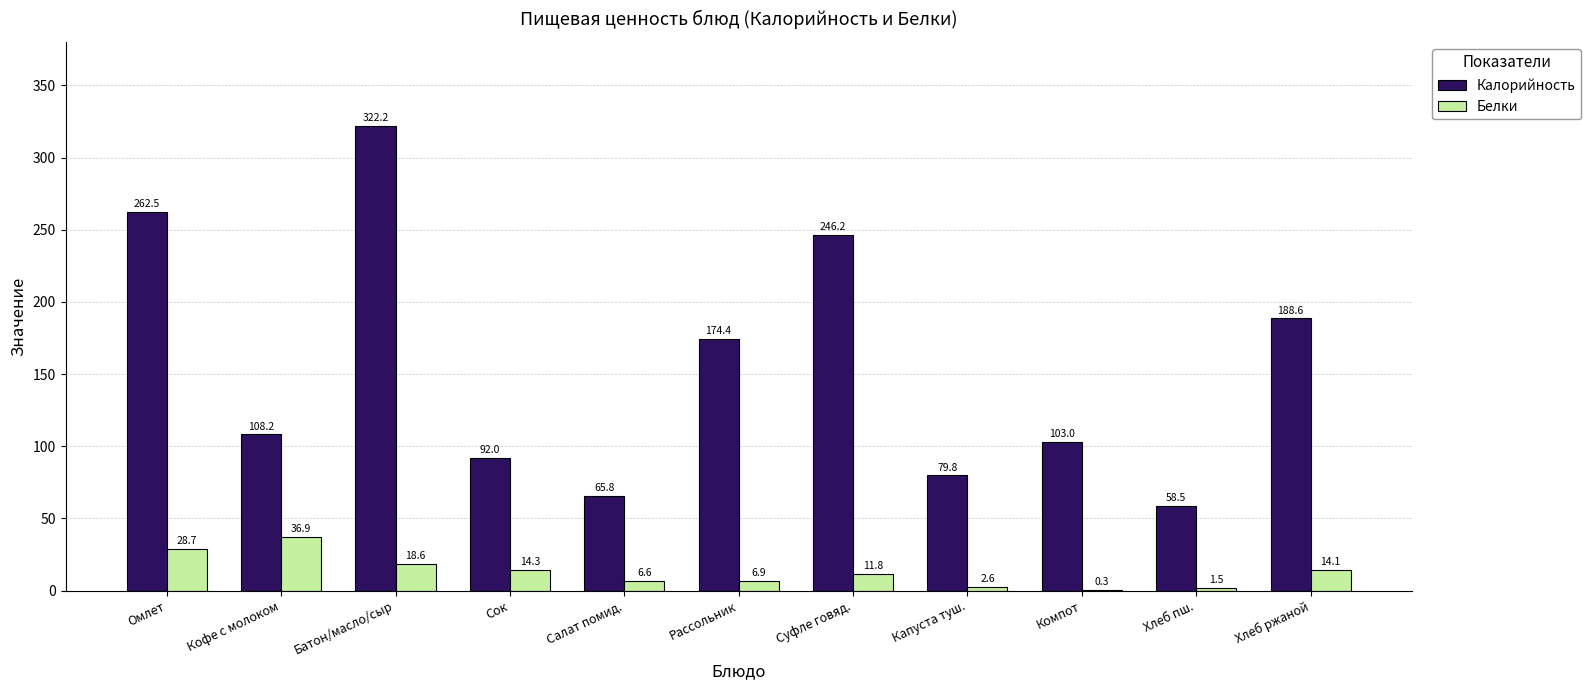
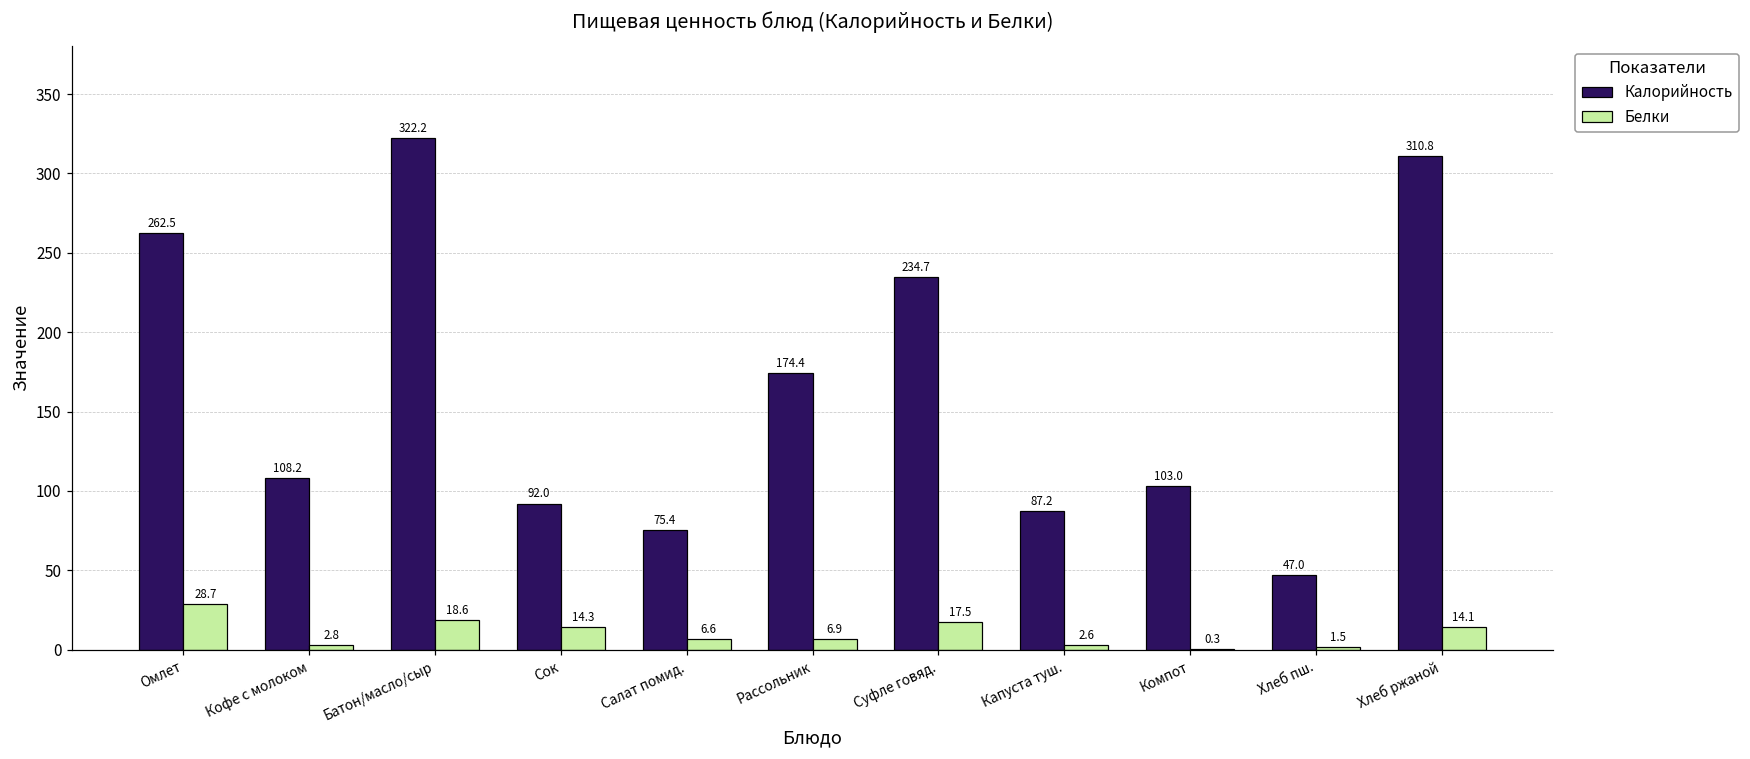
  {
    "Калорийность": {
      "Омлет": 262.5,
      "Кофе с молоком": 108.2,
      "Батон/масло/сыр": 322.2,
      "Сок": 92.0,
-     "Салат помид.": 65.8,
+     "Салат помид.": 75.4,
      "Рассольник": 174.4,
-     "Суфле говяд.": 246.2,
-     "Капуста туш.": 79.8,
+     "Суфле говяд.": 234.7,
+     "Капуста туш.": 87.2,
      "Компот": 103.0,
-     "Хлеб пш.": 58.5,
-     "Хлеб ржаной": 188.6
+     "Хлеб пш.": 47.0,
+     "Хлеб ржаной": 310.8
    },
    "Белки": {
      "Омлет": 28.7,
-     "Кофе с молоком": 36.9,
+     "Кофе с молоком": 2.8,
      "Батон/масло/сыр": 18.6,
      "Сок": 14.3,
      "Салат помид.": 6.6,
      "Рассольник": 6.9,
-     "Суфле говяд.": 11.8,
+     "Суфле говяд.": 17.5,
      "Капуста туш.": 2.6,
      "Компот": 0.3,
      "Хлеб пш.": 1.5,
      "Хлеб ржаной": 14.1
    }
  }
